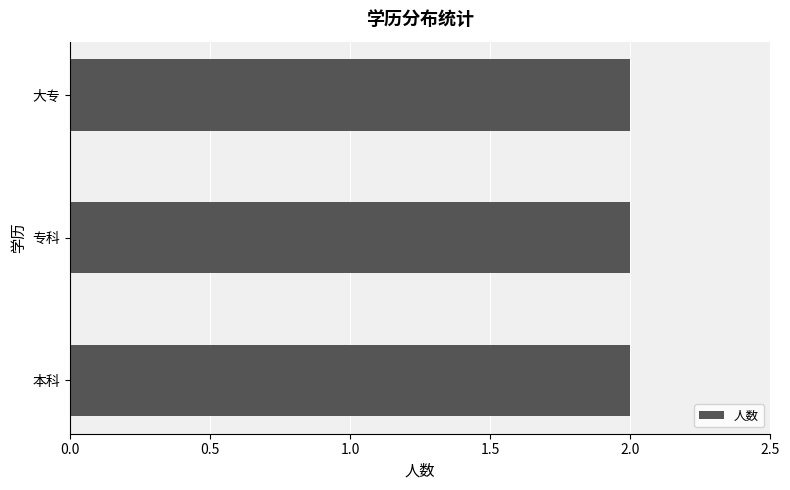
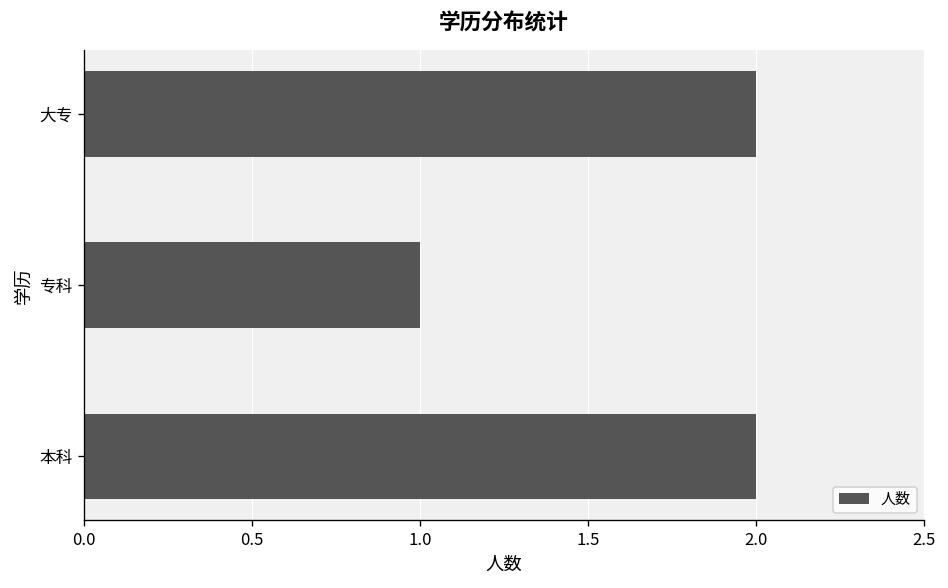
  {
    "大专": 2,
-   "专科": 2,
+   "专科": 1,
    "本科": 2
  }
